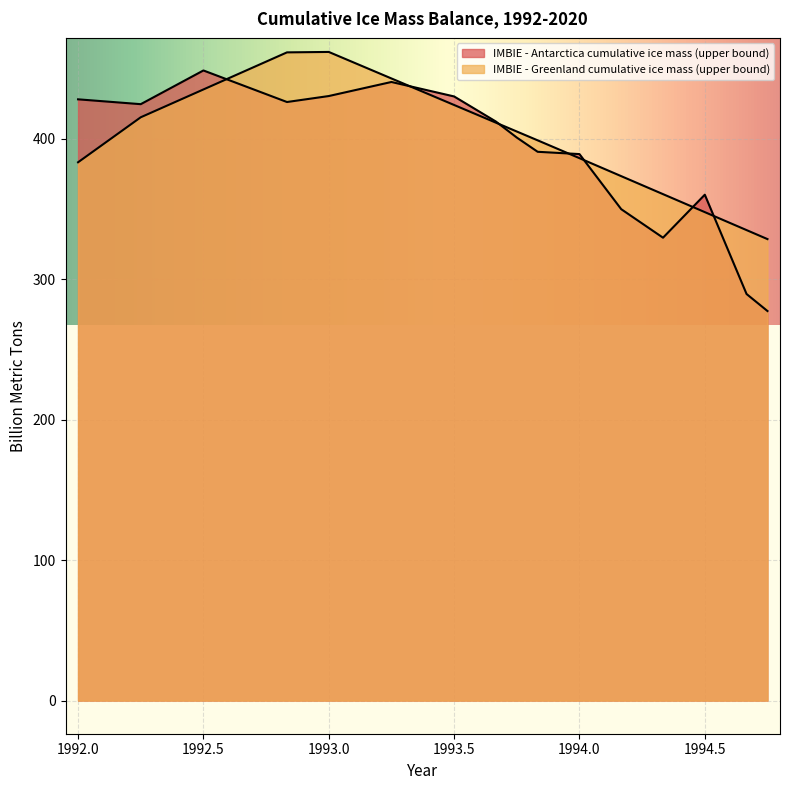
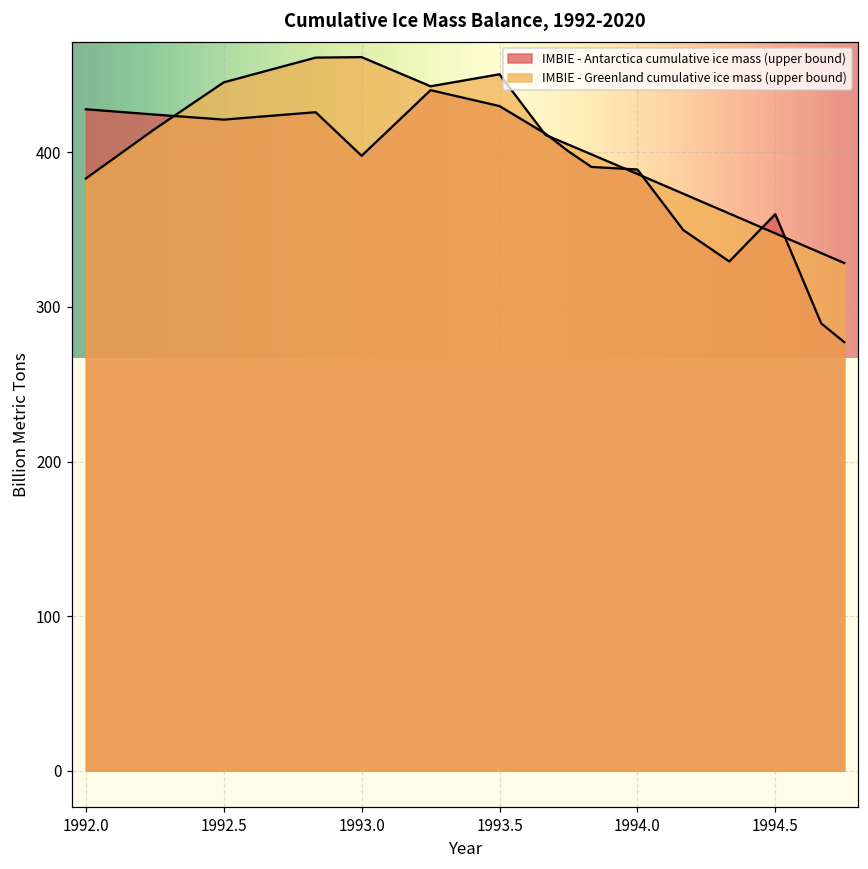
  {
    "IMBIE - Antarctica cumulative ice mass (upper bound)": {
      "1992.0": 428,
-     "1992.5": 448,
-     "1993.0": 430,
+     "1992.5": 421,
+     "1993.0": 398,
      "1993.5": 430,
      "1994.0": 389,
      "1994.5": 360
    },
    "IMBIE - Greenland cumulative ice mass (upper bound)": {
      "1992.0": 383,
-     "1992.5": 435,
+     "1992.5": 445,
      "1993.0": 462,
-     "1993.5": 424,
+     "1993.5": 451,
      "1994.0": 386,
      "1994.5": 348
    }
  }
